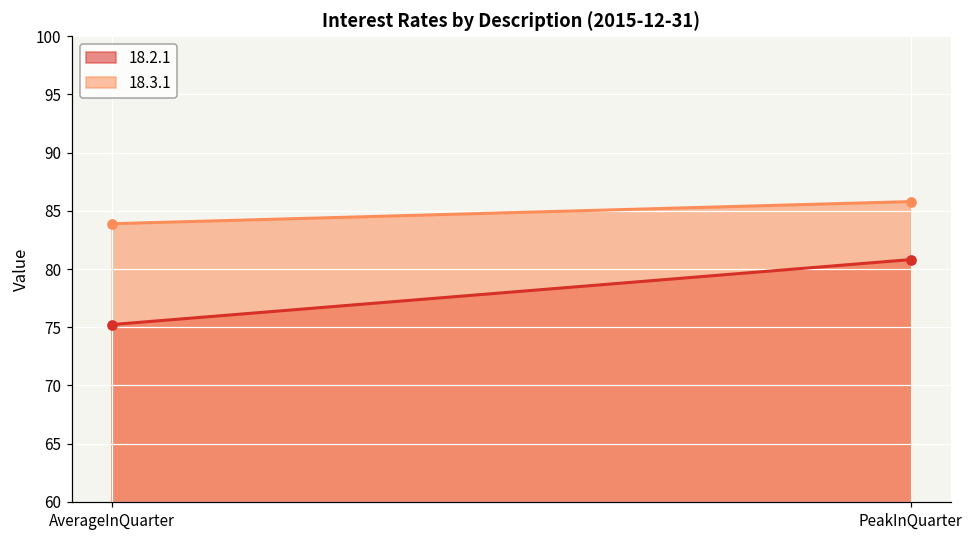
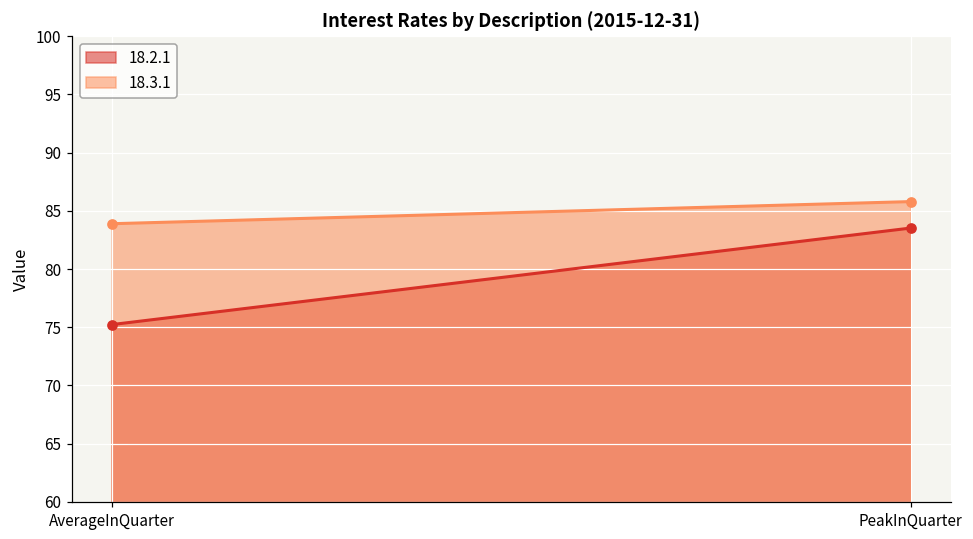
  {
    "18.2.1": {
      "AverageInQuarter": 75.2,
-     "PeakInQuarter": 80.8
+     "PeakInQuarter": 83.5
    },
    "18.3.1": {
      "AverageInQuarter": 83.9,
      "PeakInQuarter": 85.8
    }
  }
